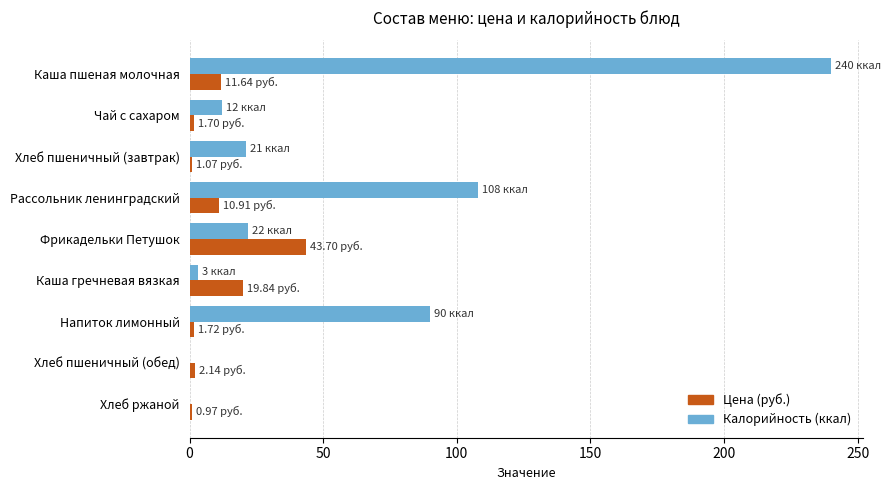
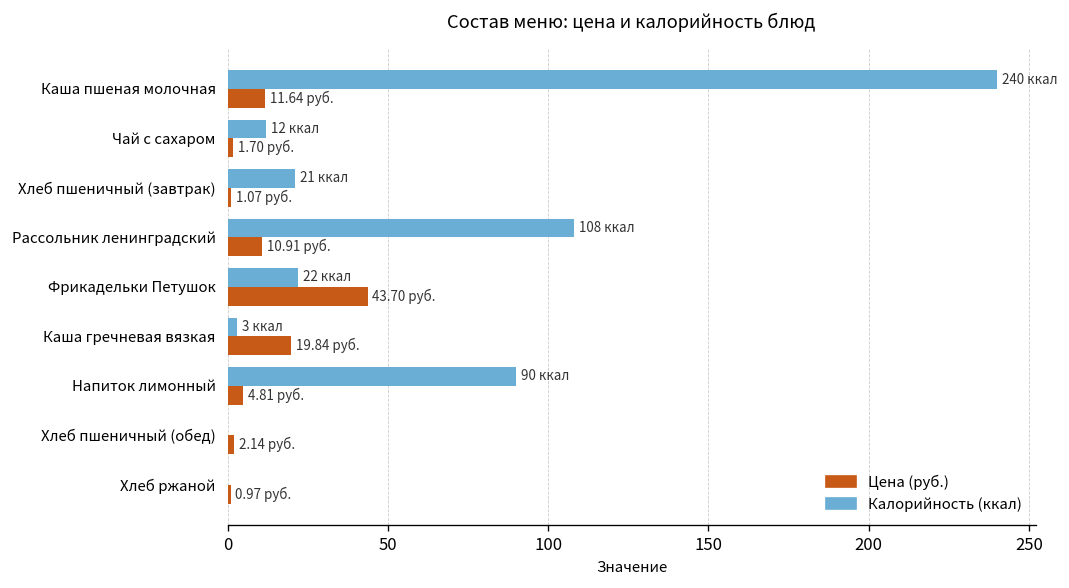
  {
    "Цена (руб.)": {
      "Каша пшеная молочная": 11.64,
      "Чай с сахаром": 1.70,
      "Хлеб пшеничный (завтрак)": 1.07,
      "Рассольник ленинградский": 10.91,
      "Фрикадельки Петушок": 43.70,
      "Каша гречневая вязкая": 19.84,
-     "Напиток лимонный": 1.72,
+     "Напиток лимонный": 4.81,
      "Хлеб пшеничный (обед)": 2.14,
      "Хлеб ржаной": 0.97
    },
    "Калорийность (ккал)": {
      "Каша пшеная молочная": 240,
      "Чай с сахаром": 12,
      "Хлеб пшеничный (завтрак)": 21,
      "Рассольник ленинградский": 108,
      "Фрикадельки Петушок": 22,
      "Каша гречневая вязкая": 3,
      "Напиток лимонный": 90
    }
  }
